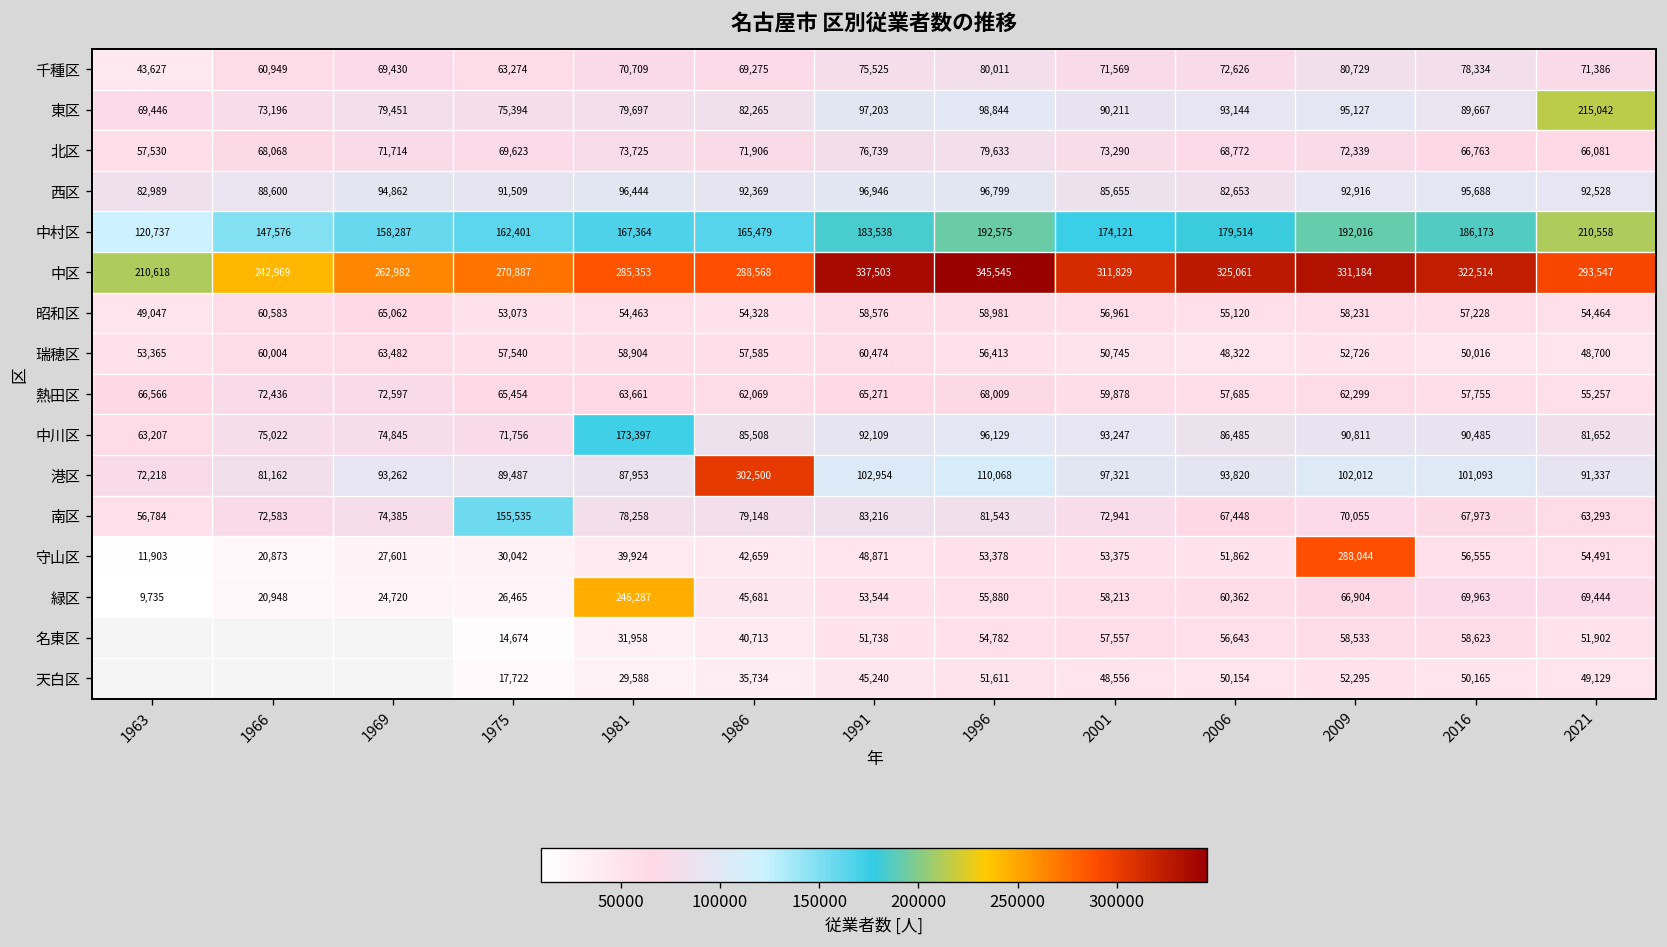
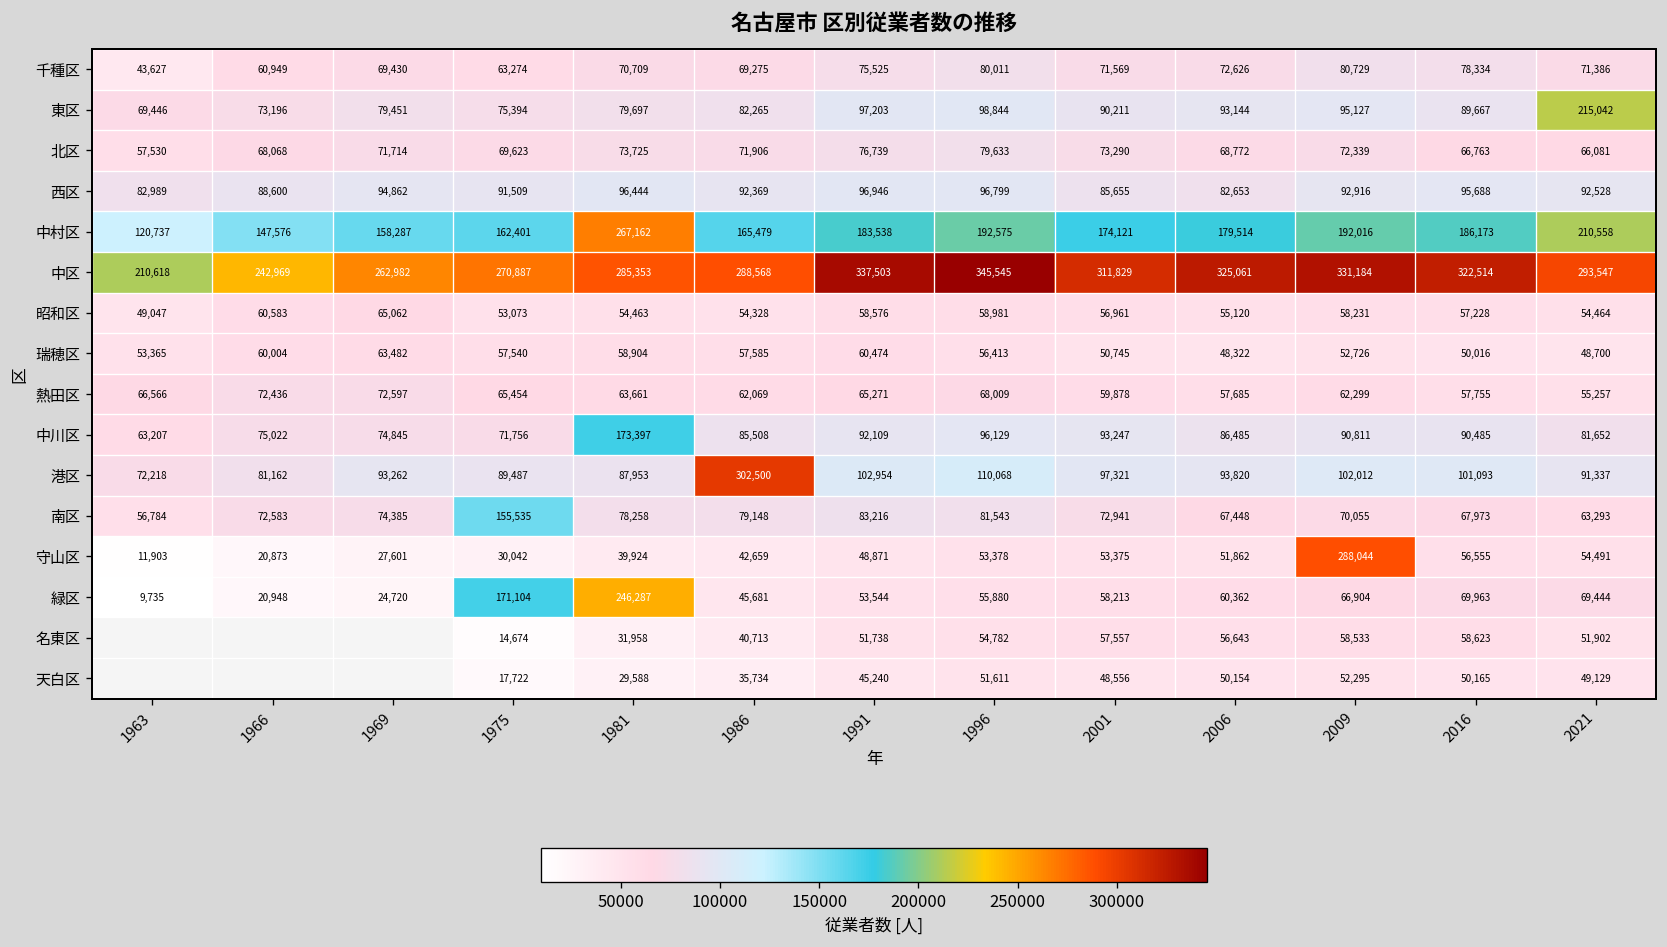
  {
    "中村区": {
      "1963": "120,737",
      "1966": "147,576",
      "1969": "158,287",
      "1975": "162,401",
-     "1981": "167,364",
+     "1981": "267,162",
      "1986": "165,479",
      "1991": "183,538",
      "1996": "192,575",
      "2001": "174,121",
      "2006": "179,514",
      "2009": "192,016",
      "2016": "186,173",
      "2021": "210,558"
    },
    "緑区": {
      "1963": "9,735",
      "1966": "20,948",
      "1969": "24,720",
-     "1975": "26,465",
+     "1975": "171,104",
      "1981": "246,287",
      "1986": "45,681",
      "1991": "53,544",
      "1996": "55,880",
      "2001": "58,213",
      "2006": "60,362",
      "2009": "66,904",
      "2016": "69,963",
      "2021": "69,444"
    }
  }
